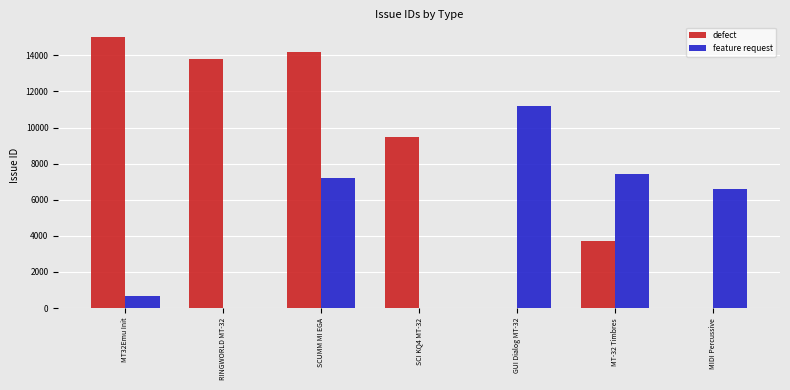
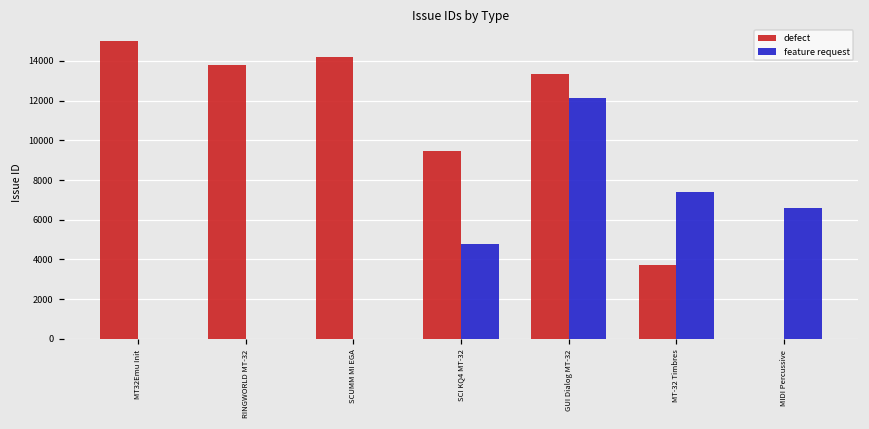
  {
    "defect": {
      "MT32Emu Init": 15000,
      "RINGWORLD MT-32": 13800,
      "SCUMM MI EGA": 14200,
      "SCI KQ4 MT-32": 9500,
-     "GUI Dialog MT-32": 0,
+     "GUI Dialog MT-32": 13300,
      "MT-32 Timbres": 3700,
      "MIDI Percussive": 0
    },
    "feature request": {
-     "MT32Emu Init": 700,
+     "MT32Emu Init": 0,
      "RINGWORLD MT-32": 0,
-     "SCUMM MI EGA": 7200,
-     "SCI KQ4 MT-32": 0,
-     "GUI Dialog MT-32": 11200,
+     "SCUMM MI EGA": 0,
+     "SCI KQ4 MT-32": 4800,
+     "GUI Dialog MT-32": 12100,
      "MT-32 Timbres": 7400,
      "MIDI Percussive": 6600
    }
  }
